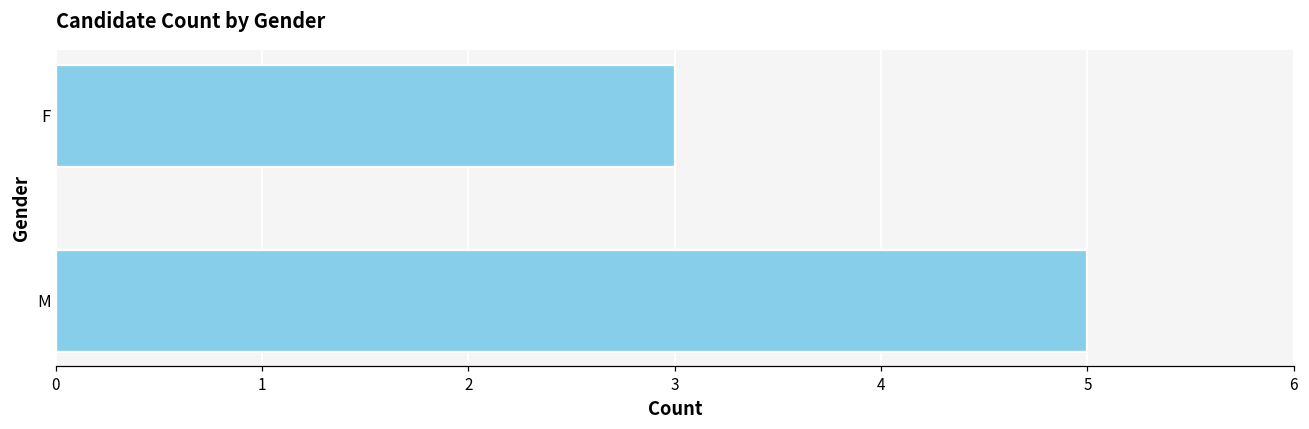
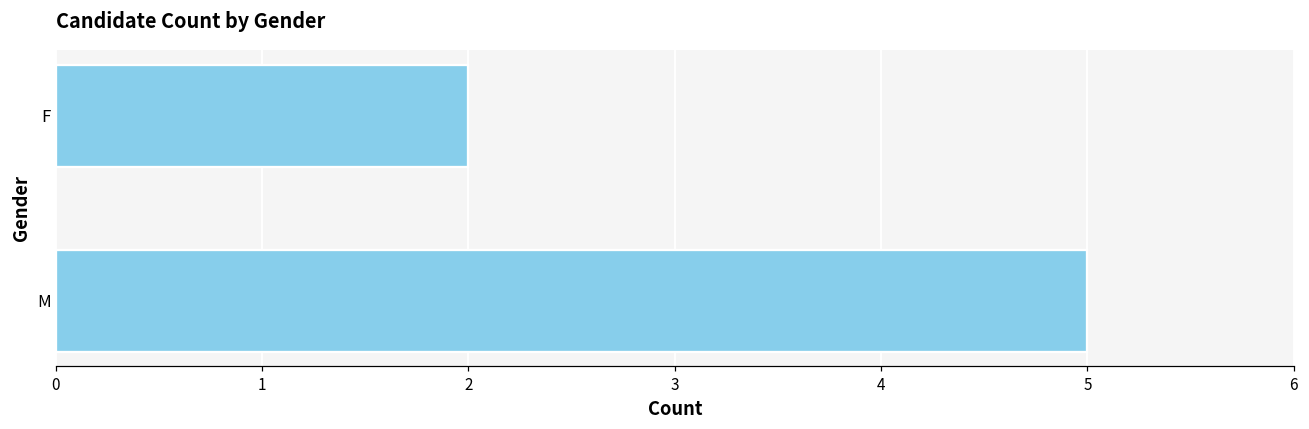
  {
-   "F": 3,
+   "F": 2,
    "M": 5
  }
